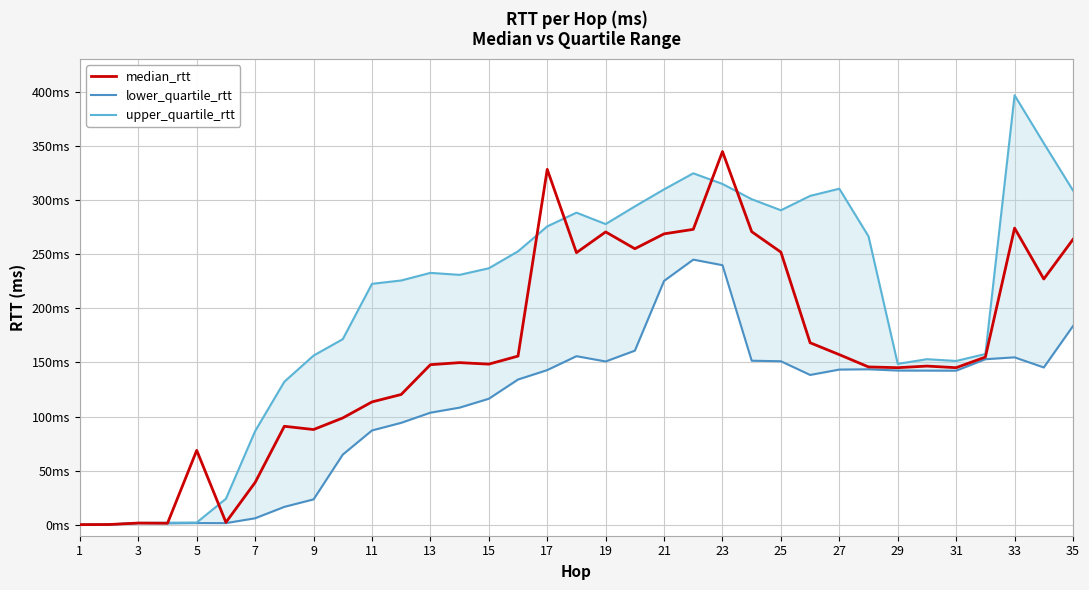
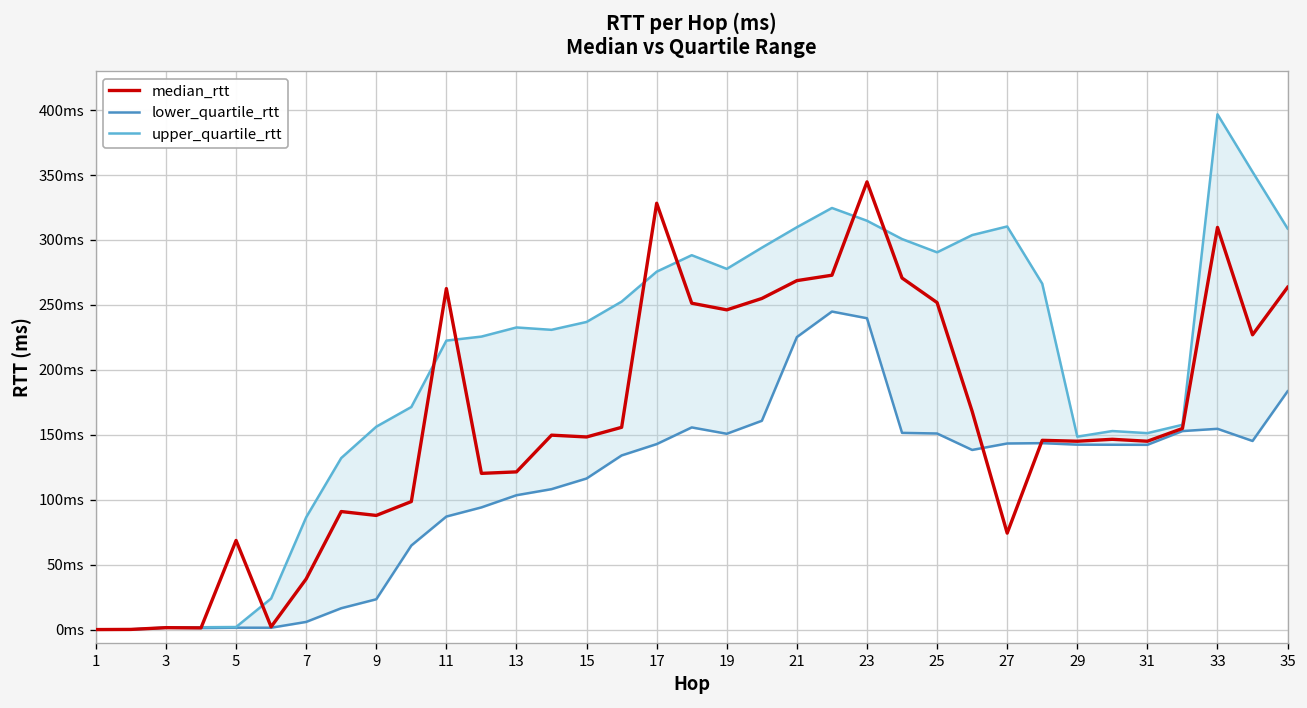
  {
    "median_rtt": {
      "5": "69ms",
      "7": "39ms",
      "9": "88ms",
-     "11": "114ms",
-     "13": "148ms",
+     "11": "263ms",
+     "13": "122ms",
      "15": "148ms",
      "17": "328ms",
-     "19": "271ms",
+     "19": "246ms",
      "21": "269ms",
      "23": "345ms",
      "25": "252ms",
-     "27": "157ms",
+     "27": "74ms",
      "29": "145ms",
      "31": "145ms",
-     "33": "274ms",
+     "33": "310ms",
      "35": "264ms"
    }
  }
